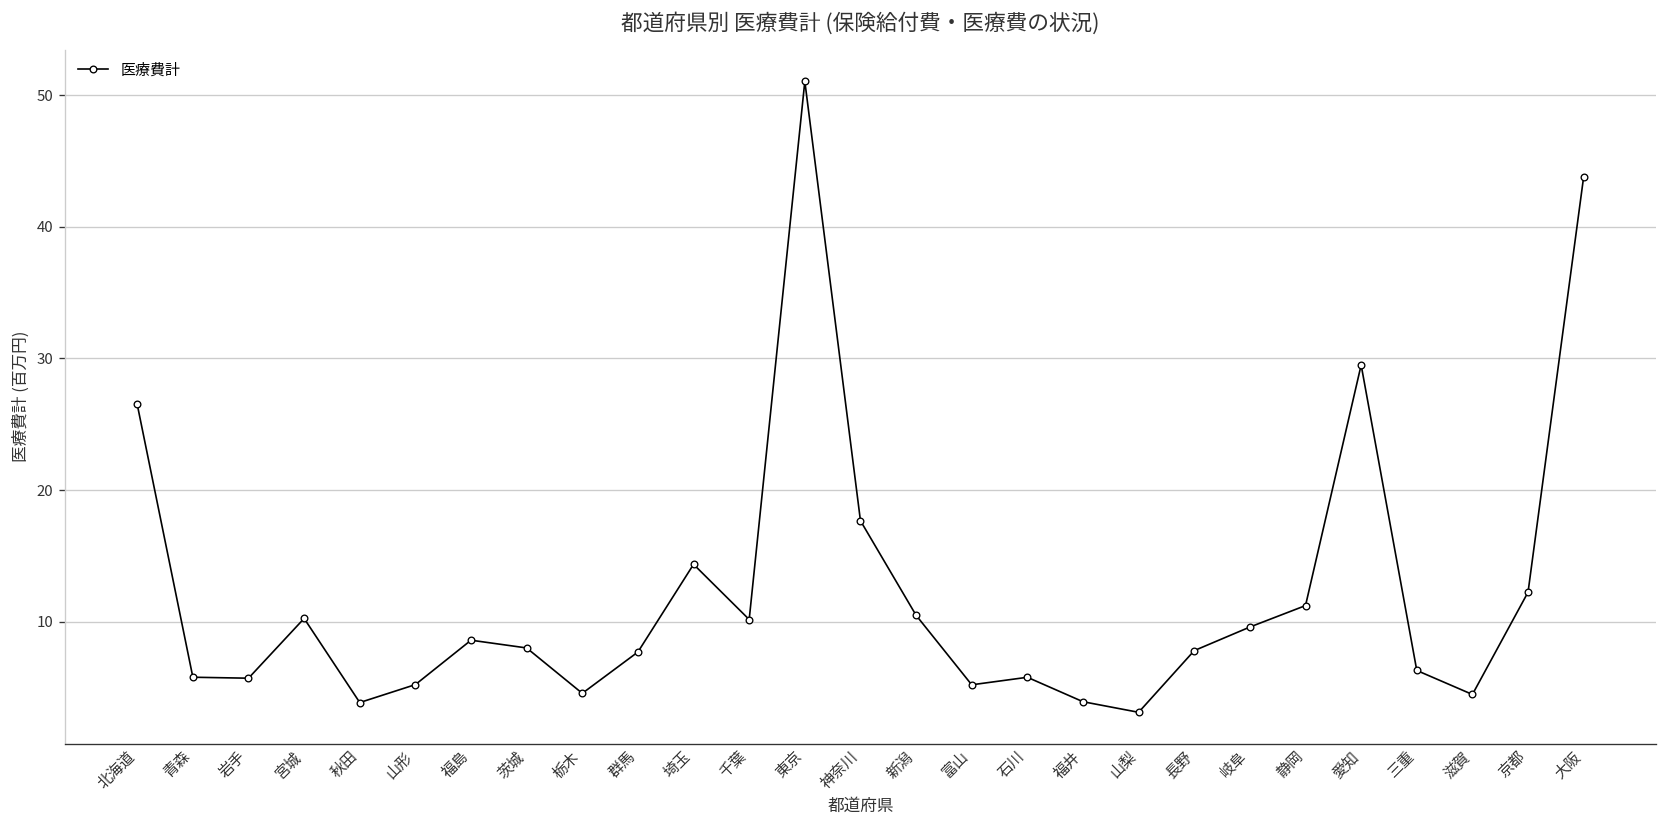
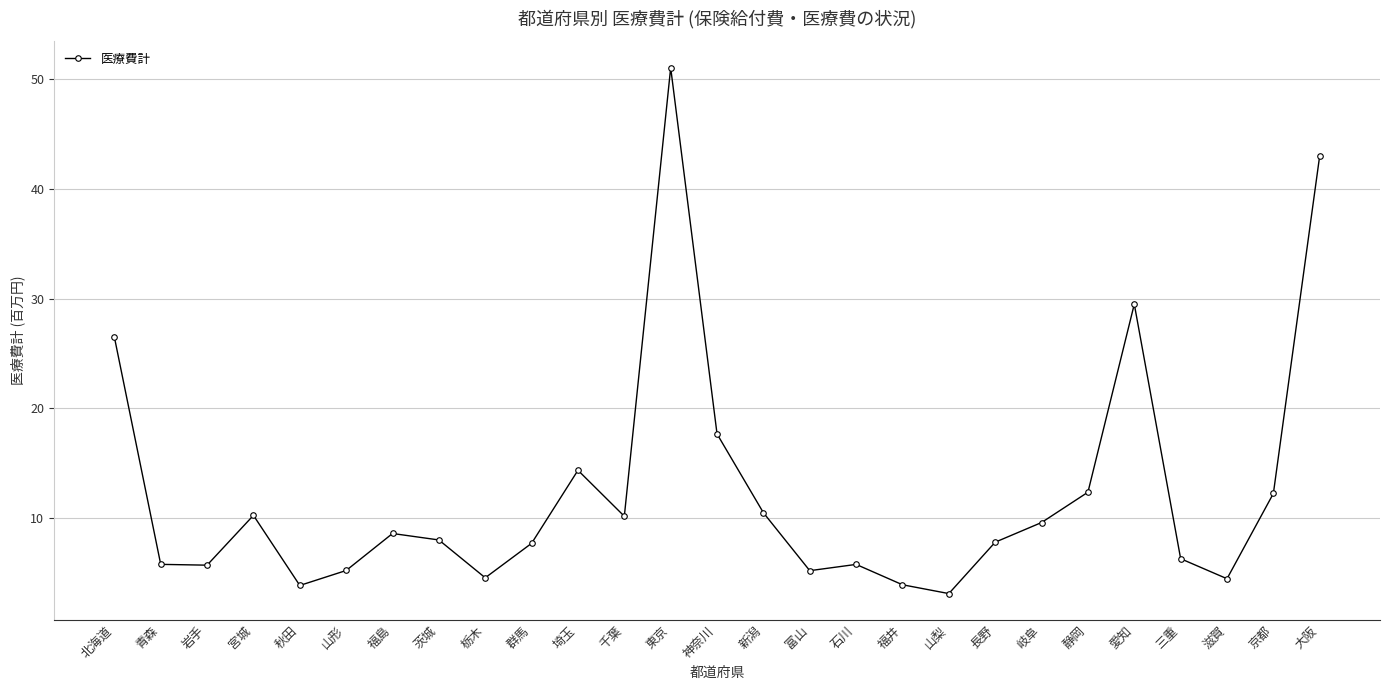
  {
    "北海道": 26.5,
    "青森": 5.8,
    "岩手": 5.7,
    "宮城": 10.3,
    "秋田": 3.9,
    "山形": 5.2,
    "福島": 8.6,
    "茨城": 8.0,
    "栃木": 4.6,
    "群馬": 7.7,
    "埼玉": 14.4,
    "千葉": 10.2,
    "東京": 51.0,
    "神奈川": 17.7,
    "新潟": 10.5,
    "富山": 5.2,
    "石川": 5.8,
    "福井": 3.9,
    "山梨": 3.1,
    "長野": 7.8,
    "岐阜": 9.6,
-   "静岡": 11.2,
+   "静岡": 12.4,
    "愛知": 29.5,
    "三重": 6.3,
    "滋賀": 4.5,
    "京都": 12.2,
-   "大阪": 43.8
+   "大阪": 43.0
  }
